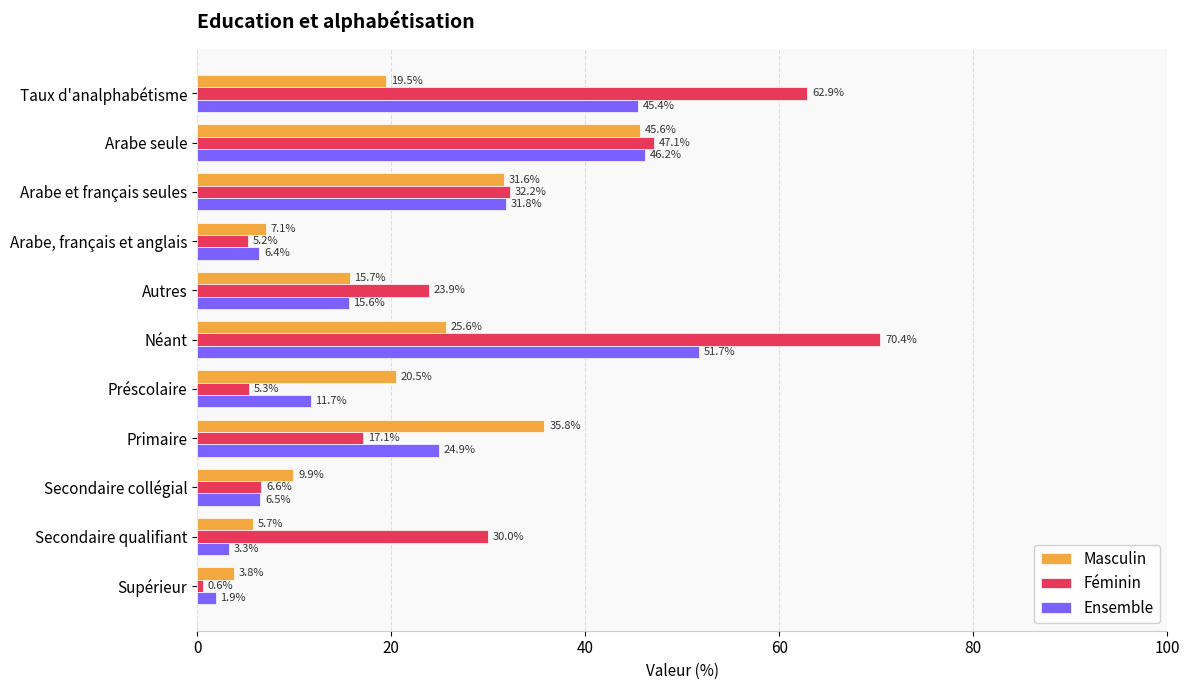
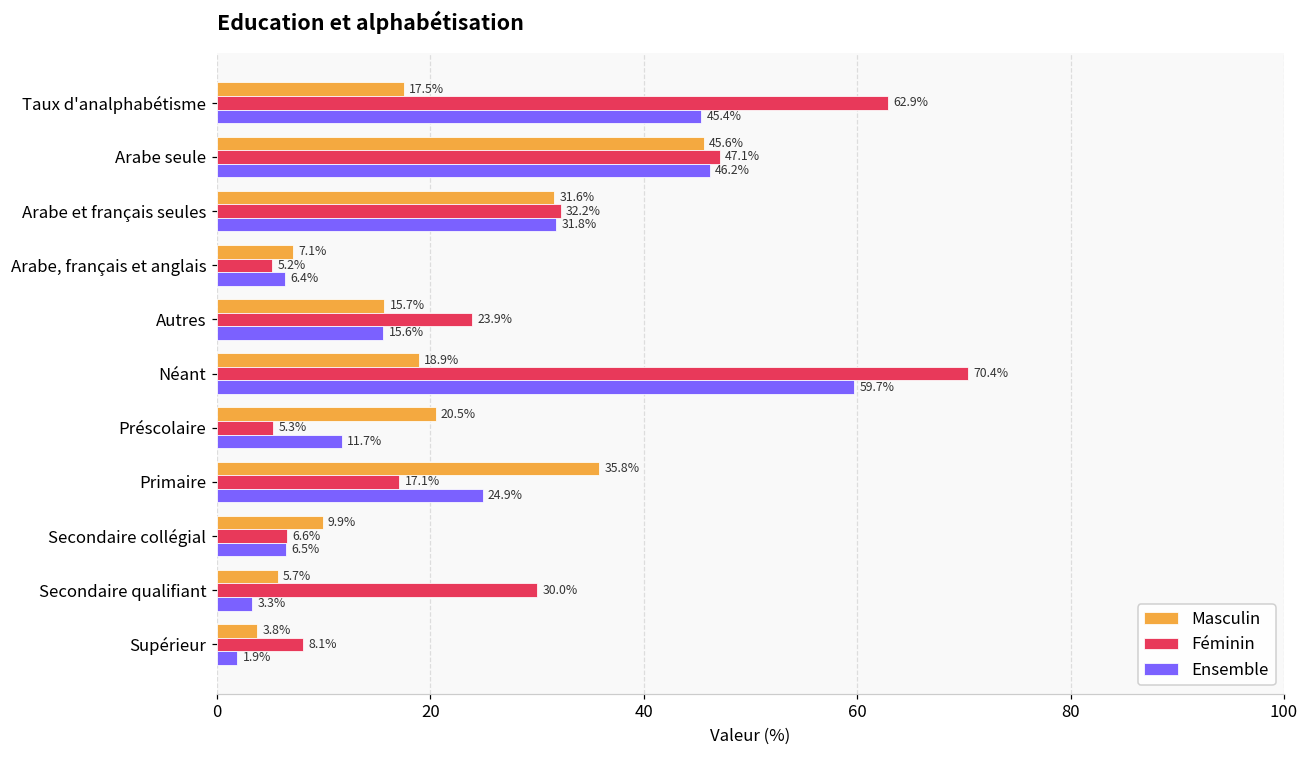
  {
    "Masculin": {
-     "Taux d'analphabétisme": "19.5%",
+     "Taux d'analphabétisme": "17.5%",
      "Arabe seule": "45.6%",
      "Arabe et français seules": "31.6%",
      "Arabe, français et anglais": "7.1%",
      "Autres": "15.7%",
-     "Néant": "25.6%",
+     "Néant": "18.9%",
      "Préscolaire": "20.5%",
      "Primaire": "35.8%",
      "Secondaire collégial": "9.9%",
      "Secondaire qualifiant": "5.7%",
      "Supérieur": "3.8%"
    },
    "Féminin": {
      "Taux d'analphabétisme": "62.9%",
      "Arabe seule": "47.1%",
      "Arabe et français seules": "32.2%",
      "Arabe, français et anglais": "5.2%",
      "Autres": "23.9%",
      "Néant": "70.4%",
      "Préscolaire": "5.3%",
      "Primaire": "17.1%",
      "Secondaire collégial": "6.6%",
      "Secondaire qualifiant": "30.0%",
-     "Supérieur": "0.6%"
+     "Supérieur": "8.1%"
    },
    "Ensemble": {
      "Taux d'analphabétisme": "45.4%",
      "Arabe seule": "46.2%",
      "Arabe et français seules": "31.8%",
      "Arabe, français et anglais": "6.4%",
      "Autres": "15.6%",
-     "Néant": "51.7%",
+     "Néant": "59.7%",
      "Préscolaire": "11.7%",
      "Primaire": "24.9%",
      "Secondaire collégial": "6.5%",
      "Secondaire qualifiant": "3.3%",
      "Supérieur": "1.9%"
    }
  }
